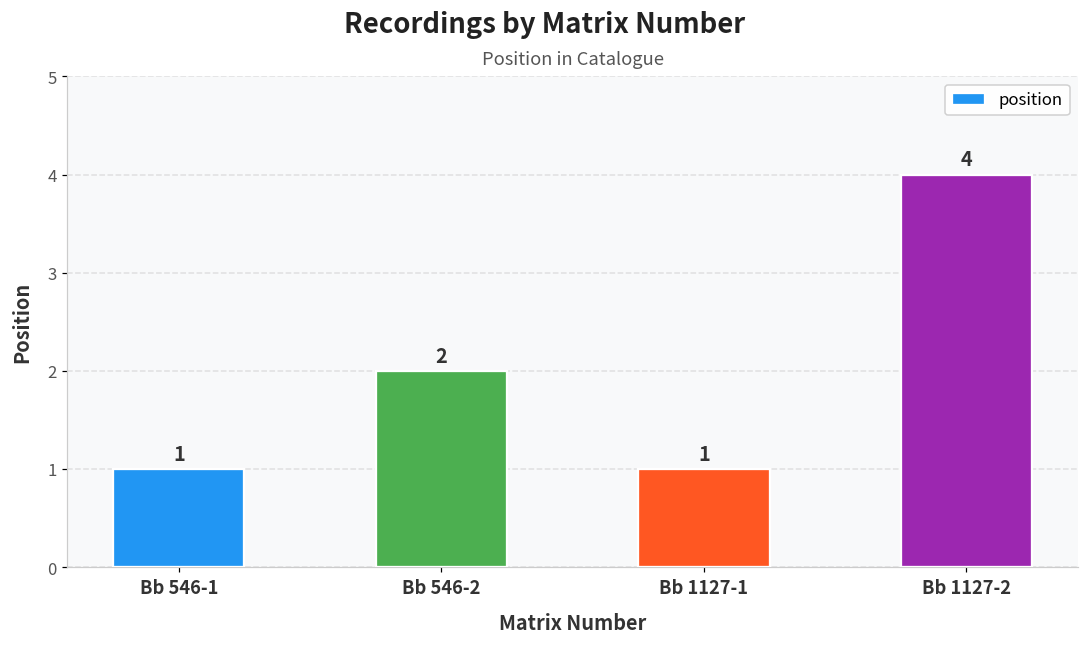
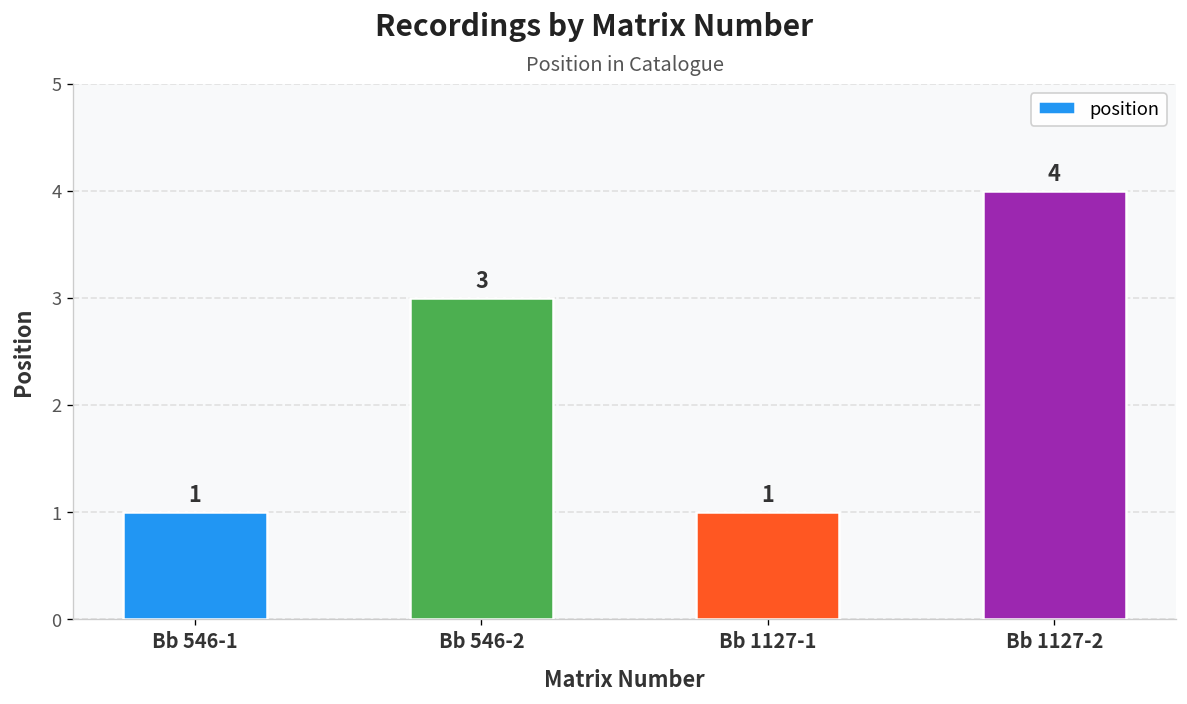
  {
    "Bb 546-1": 1,
-   "Bb 546-2": 2,
+   "Bb 546-2": 3,
    "Bb 1127-1": 1,
    "Bb 1127-2": 4
  }
